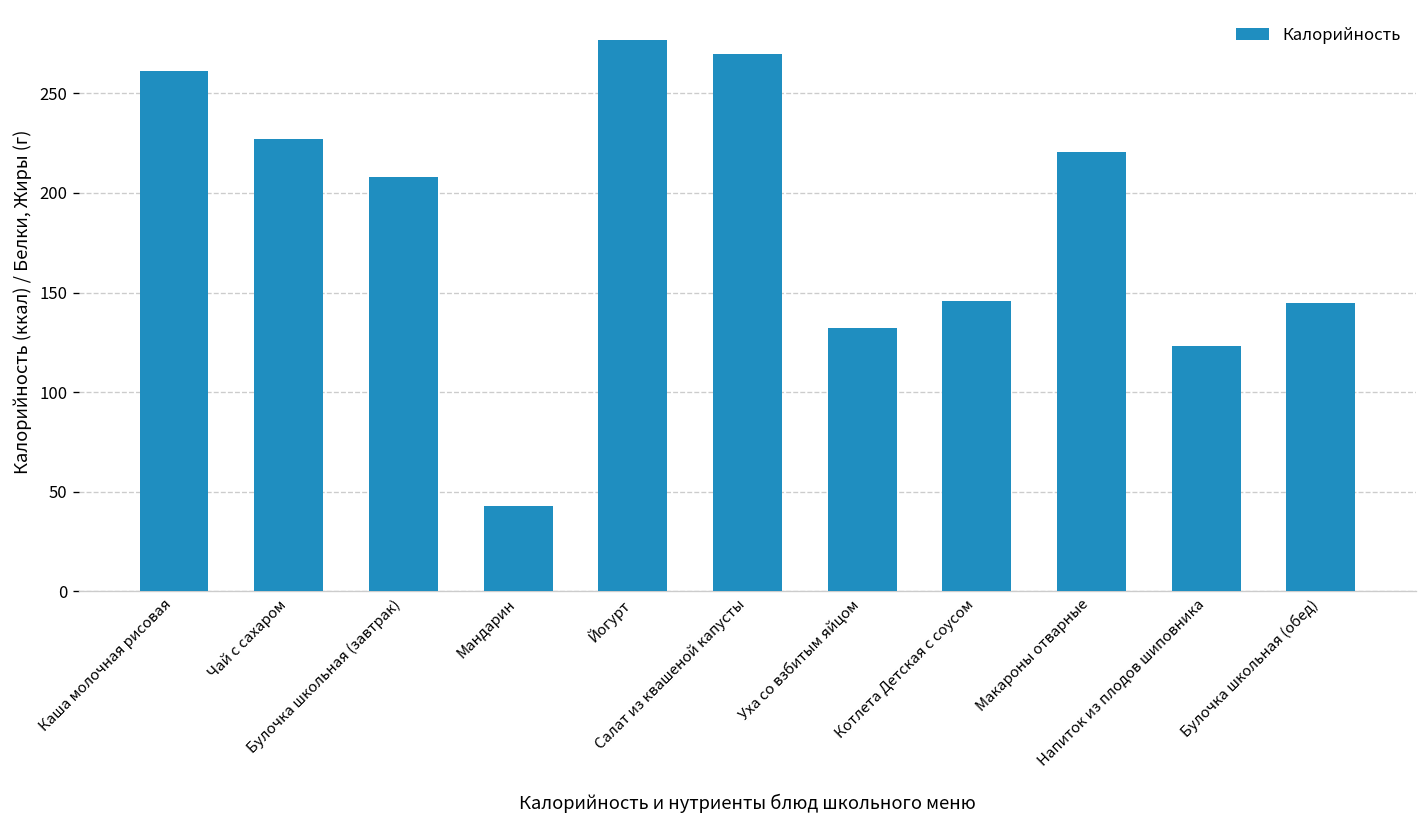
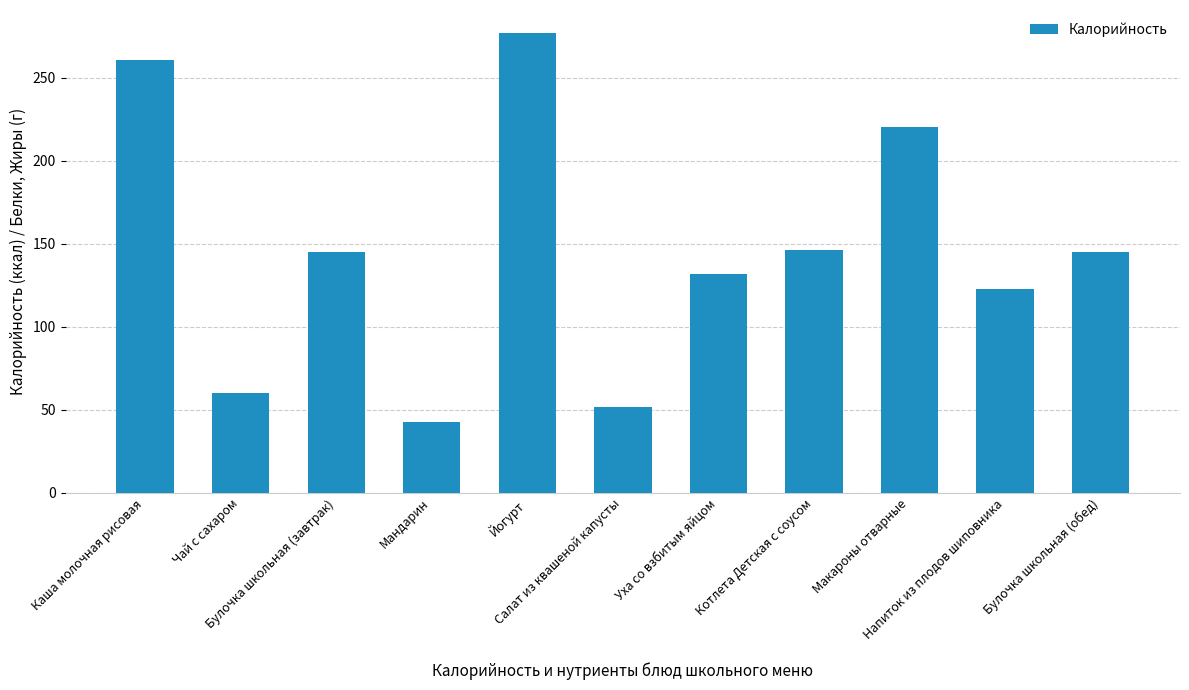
  {
    "Каша молочная рисовая": 261,
-   "Чай с сахаром": 227,
-   "Булочка школьная (завтрак)": 208,
+   "Чай с сахаром": 60,
+   "Булочка школьная (завтрак)": 145,
    "Мандарин": 43,
    "Йогурт": 277,
-   "Салат из квашеной капусты": 270,
+   "Салат из квашеной капусты": 51,
    "Уха со взбитым яйцом": 132,
    "Котлета Детская с соусом": 146,
    "Макароны отварные": 221,
    "Напиток из плодов шиповника": 123,
    "Булочка школьная (обед)": 145
  }
